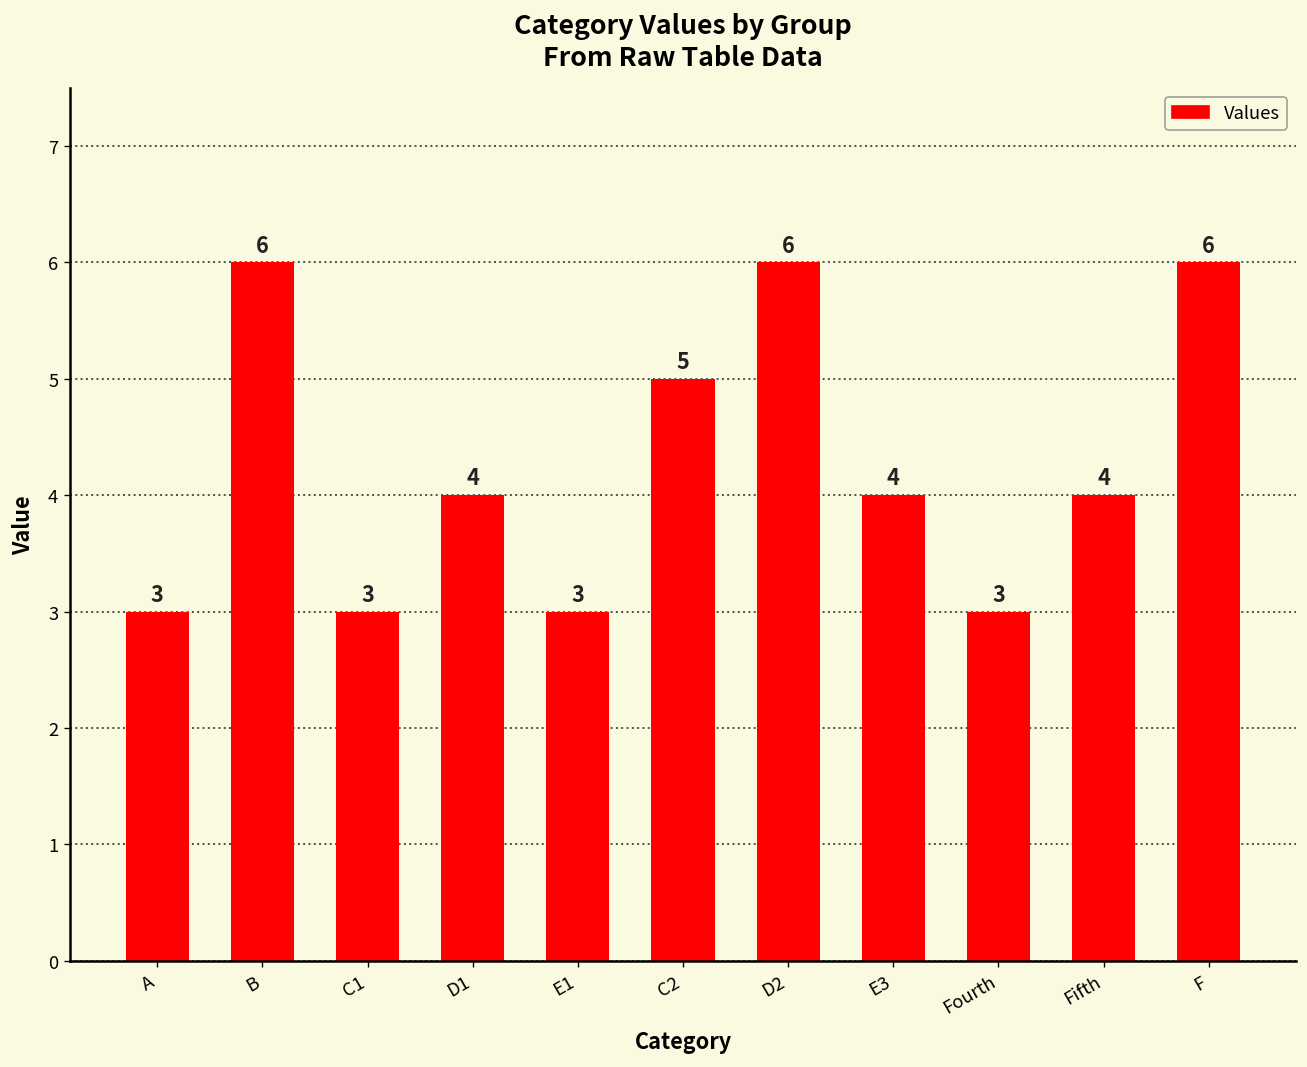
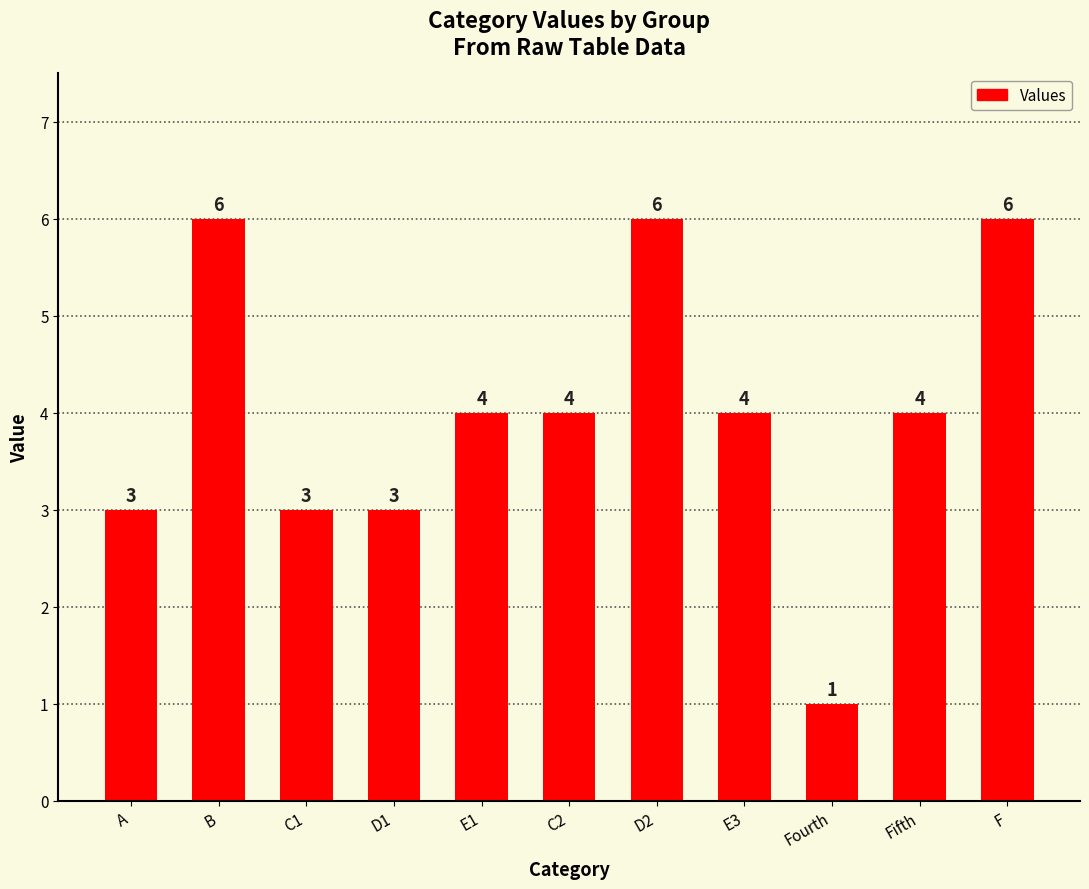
  {
    "A": 3,
    "B": 6,
    "C1": 3,
-   "D1": 4,
-   "E1": 3,
-   "C2": 5,
+   "D1": 3,
+   "E1": 4,
+   "C2": 4,
    "D2": 6,
    "E3": 4,
-   "Fourth": 3,
+   "Fourth": 1,
    "Fifth": 4,
    "F": 6
  }
